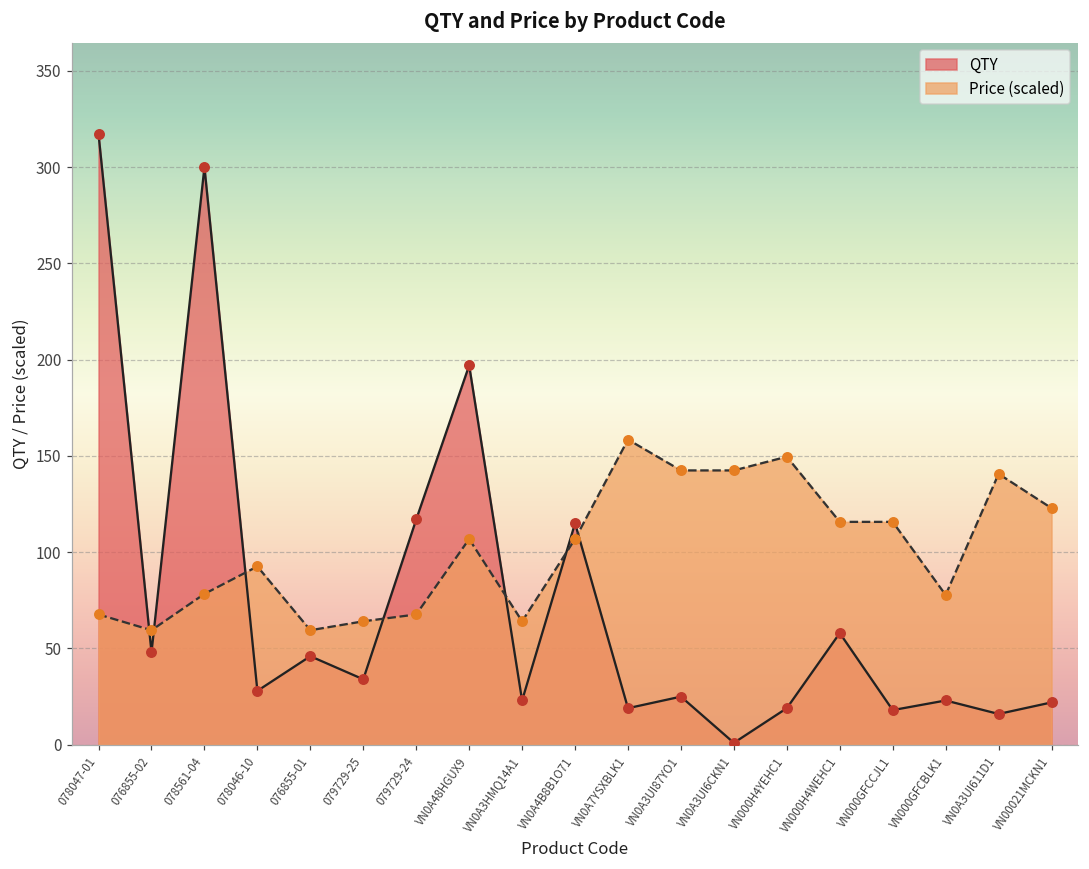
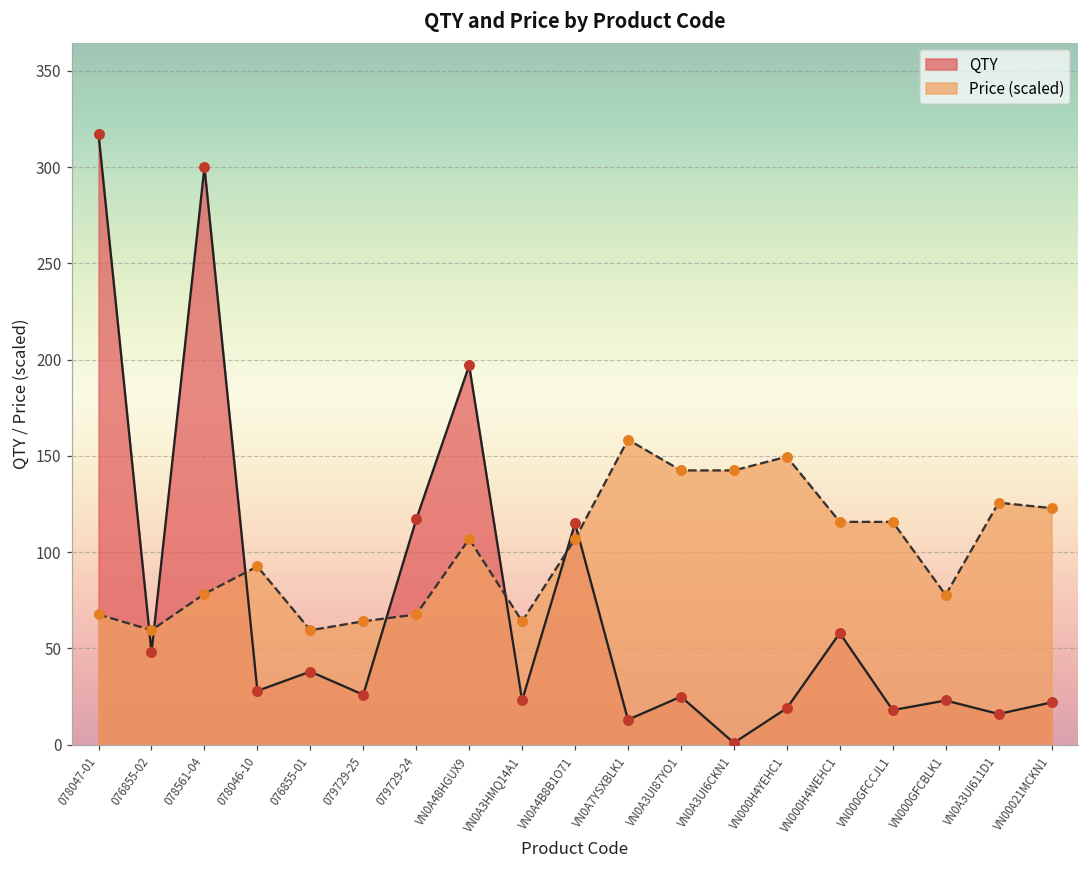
  {
    "QTY": {
      "078047-01": 317,
      "076855-02": 48,
      "078561-04": 300,
      "078046-10": 28,
-     "076855-01": 46,
-     "079729-25": 34,
+     "076855-01": 38,
+     "079729-25": 26,
      "079729-24": 117,
      "VN0A48HGUX9": 197,
      "VN0A3HMQ14A1": 23,
      "VN0A4B8B1O71": 115,
-     "VN0A7YSXBLK1": 19,
+     "VN0A7YSXBLK1": 13,
      "VN0A3UI87YO1": 25,
      "VN0A3UI6CKN1": 1,
      "VN000H4YEHC1": 19,
      "VN000H4WEHC1": 58,
      "VN000GFCCJL1": 18,
      "VN000GFCBLK1": 23,
      "VN0A3UI611D1": 16,
      "VN00021MCKN1": 22
    },
    "Price (scaled)": {
      "078047-01": 68,
      "076855-02": 59,
      "078561-04": 78,
      "078046-10": 93,
      "076855-01": 59,
      "079729-25": 64,
      "079729-24": 68,
      "VN0A48HGUX9": 107,
      "VN0A3HMQ14A1": 64,
      "VN0A4B8B1O71": 107,
      "VN0A7YSXBLK1": 159,
      "VN0A3UI87YO1": 142,
      "VN0A3UI6CKN1": 142,
      "VN000H4YEHC1": 150,
      "VN000H4WEHC1": 116,
      "VN000GFCCJL1": 116,
      "VN000GFCBLK1": 78,
-     "VN0A3UI611D1": 141,
+     "VN0A3UI611D1": 126,
      "VN00021MCKN1": 123
    }
  }
